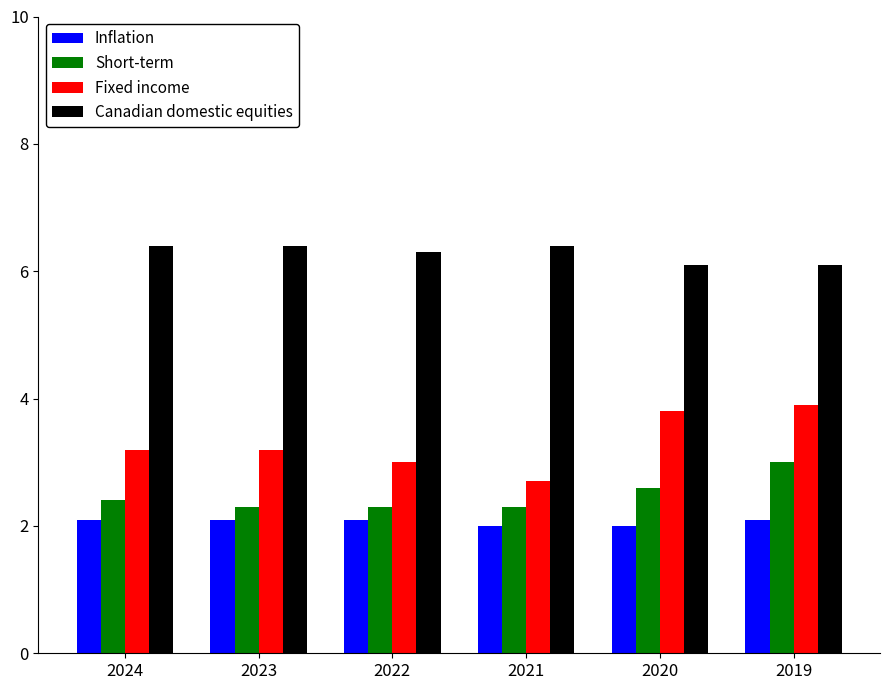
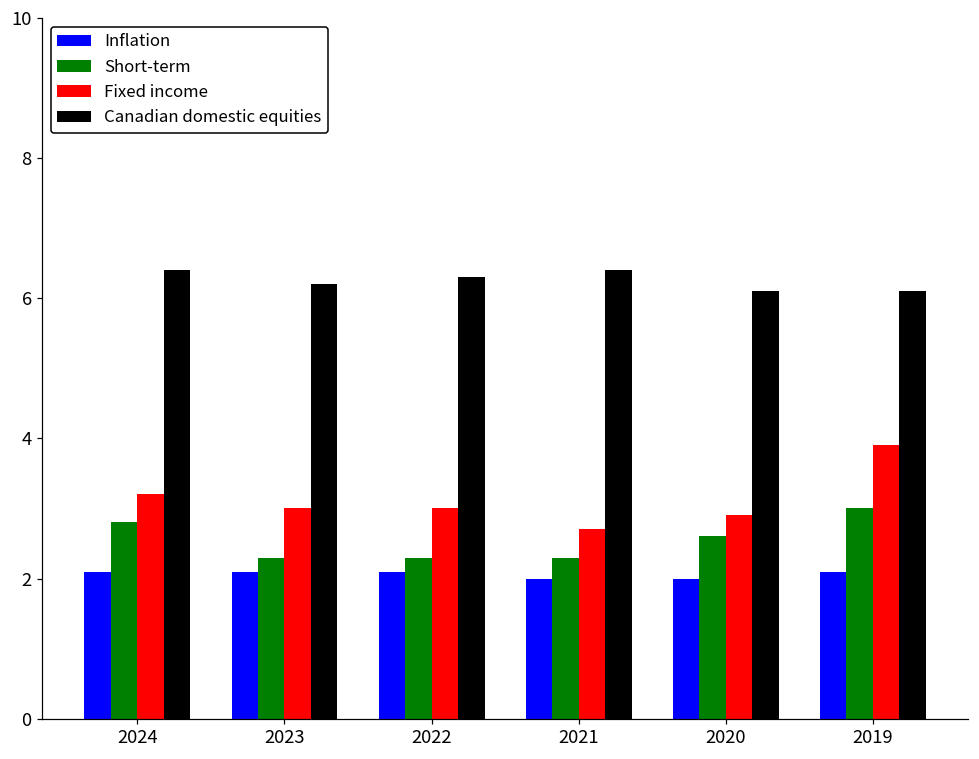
  {
    "Inflation": {
      "2024": 2.1,
      "2023": 2.1,
      "2022": 2.1,
      "2021": 2.0,
      "2020": 2.0,
      "2019": 2.1
    },
    "Short-term": {
-     "2024": 2.4,
+     "2024": 2.8,
      "2023": 2.3,
      "2022": 2.3,
      "2021": 2.3,
      "2020": 2.6,
      "2019": 3.0
    },
    "Fixed income": {
      "2024": 3.2,
-     "2023": 3.2,
+     "2023": 3.0,
      "2022": 3.0,
      "2021": 2.7,
-     "2020": 3.8,
+     "2020": 2.9,
      "2019": 3.9
    },
    "Canadian domestic equities": {
      "2024": 6.4,
-     "2023": 6.4,
+     "2023": 6.2,
      "2022": 6.3,
      "2021": 6.4,
      "2020": 6.1,
      "2019": 6.1
    }
  }
